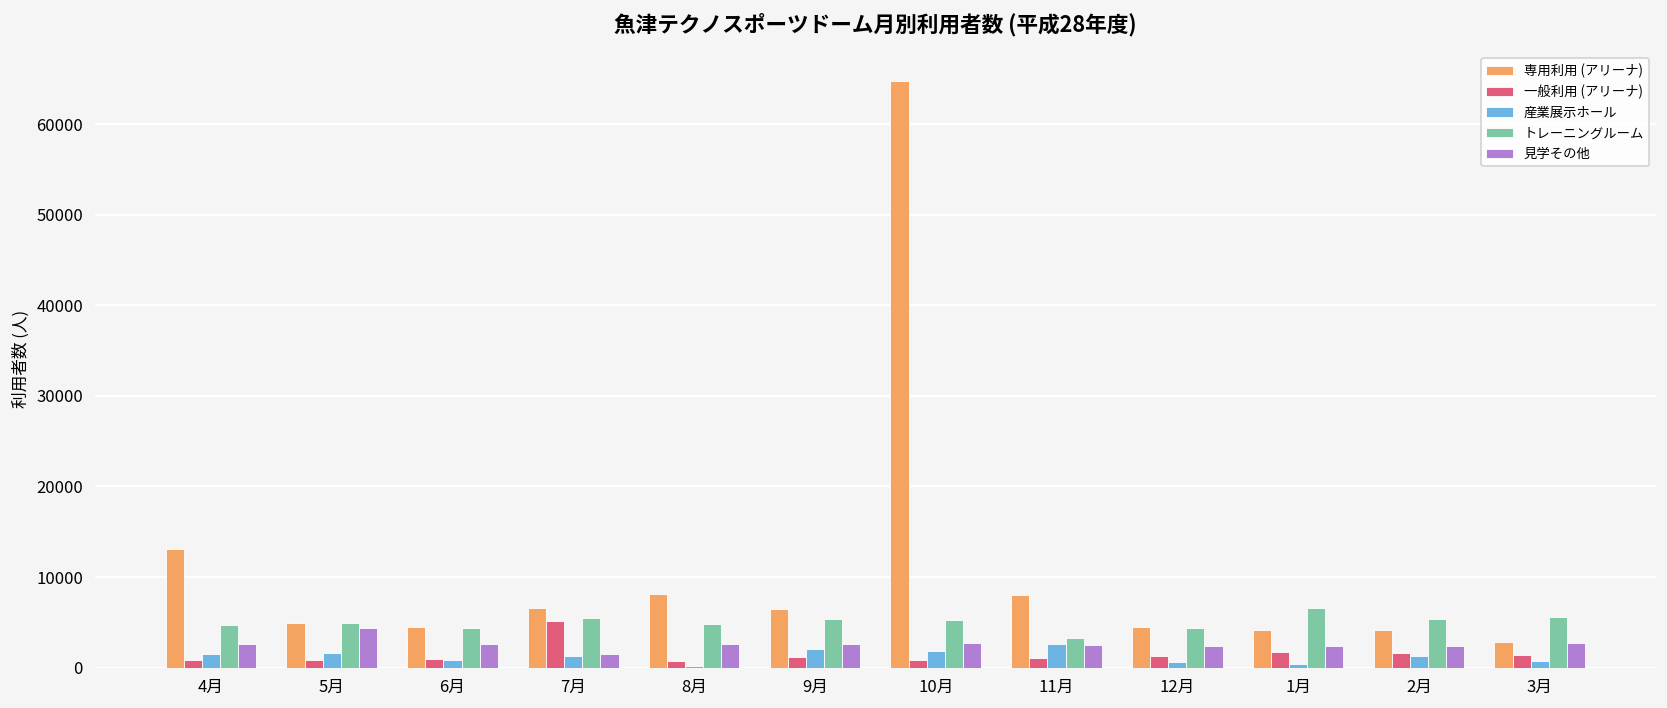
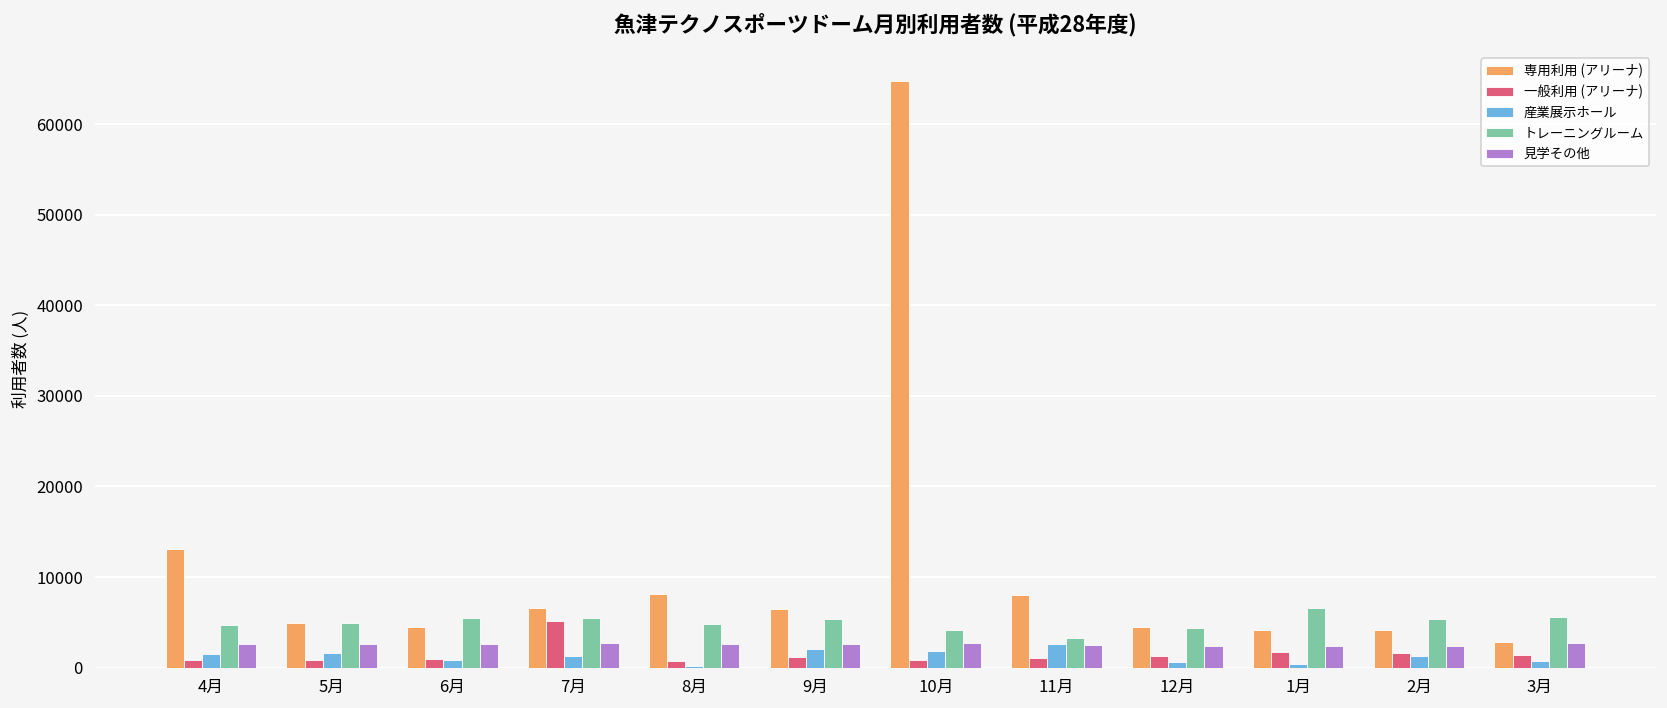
  {
    "専用利用 (アリーナ)": {
      "4月": 13000,
      "5月": 5000,
      "6月": 4000,
      "7月": 7000,
      "8月": 8000,
      "9月": 6000,
      "10月": 65000,
      "11月": 8000,
      "12月": 5000,
      "1月": 4000,
      "2月": 4000,
      "3月": 3000
    },
    "一般利用 (アリーナ)": {
      "4月": 1000,
      "5月": 1000,
      "6月": 1000,
      "7月": 5000,
      "8月": 1000,
      "9月": 1000,
      "10月": 1000,
      "11月": 1000,
      "12月": 1000,
      "1月": 2000,
      "2月": 2000,
      "3月": 1000
    },
    "産業展示ホール": {
      "4月": 2000,
      "5月": 2000,
      "6月": 1000,
      "7月": 1000,
      "9月": 2000,
      "10月": 2000,
      "11月": 3000,
      "12月": 1000,
      "1月": 0,
      "2月": 1000,
      "3月": 1000
    },
    "トレーニングルーム": {
      "4月": 5000,
      "5月": 5000,
-     "6月": 4000,
+     "6月": 6000,
      "7月": 5000,
      "8月": 5000,
      "9月": 5000,
-     "10月": 5000,
+     "10月": 4000,
      "11月": 3000,
      "12月": 4000,
      "1月": 7000,
      "2月": 5000,
      "3月": 6000
    },
    "見学その他": {
      "4月": 3000,
-     "5月": 4000,
+     "5月": 3000,
      "6月": 3000,
-     "7月": 2000,
+     "7月": 3000,
      "8月": 3000,
      "9月": 3000,
      "10月": 3000,
      "11月": 3000,
      "12月": 2000,
      "1月": 2000,
      "2月": 2000,
      "3月": 3000
    }
  }
